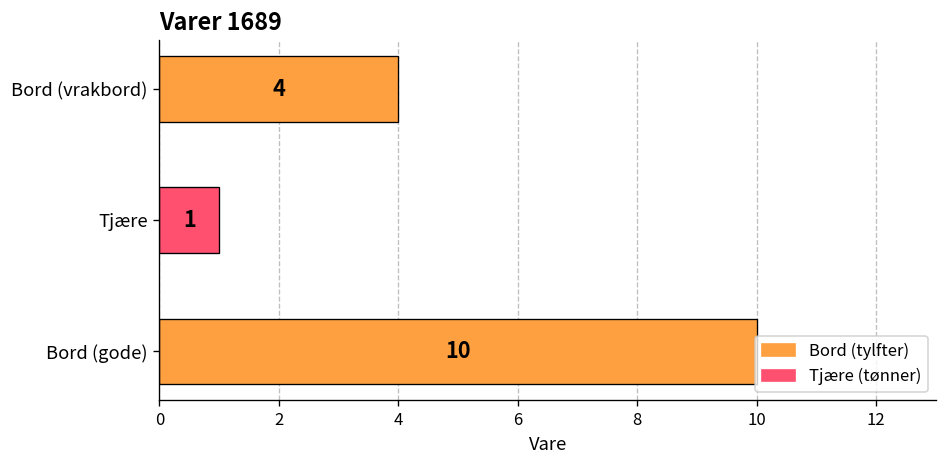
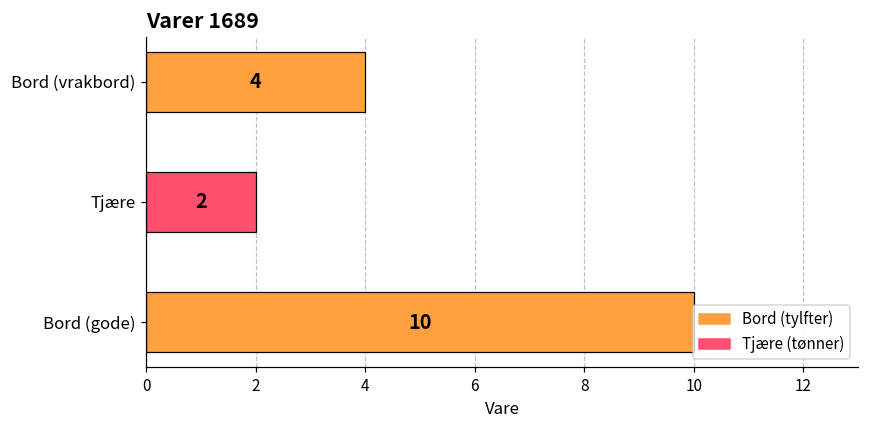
  {
    "Bord (vrakbord)": 4,
-   "Tjære": 1
+   "Tjære": 2
  }
